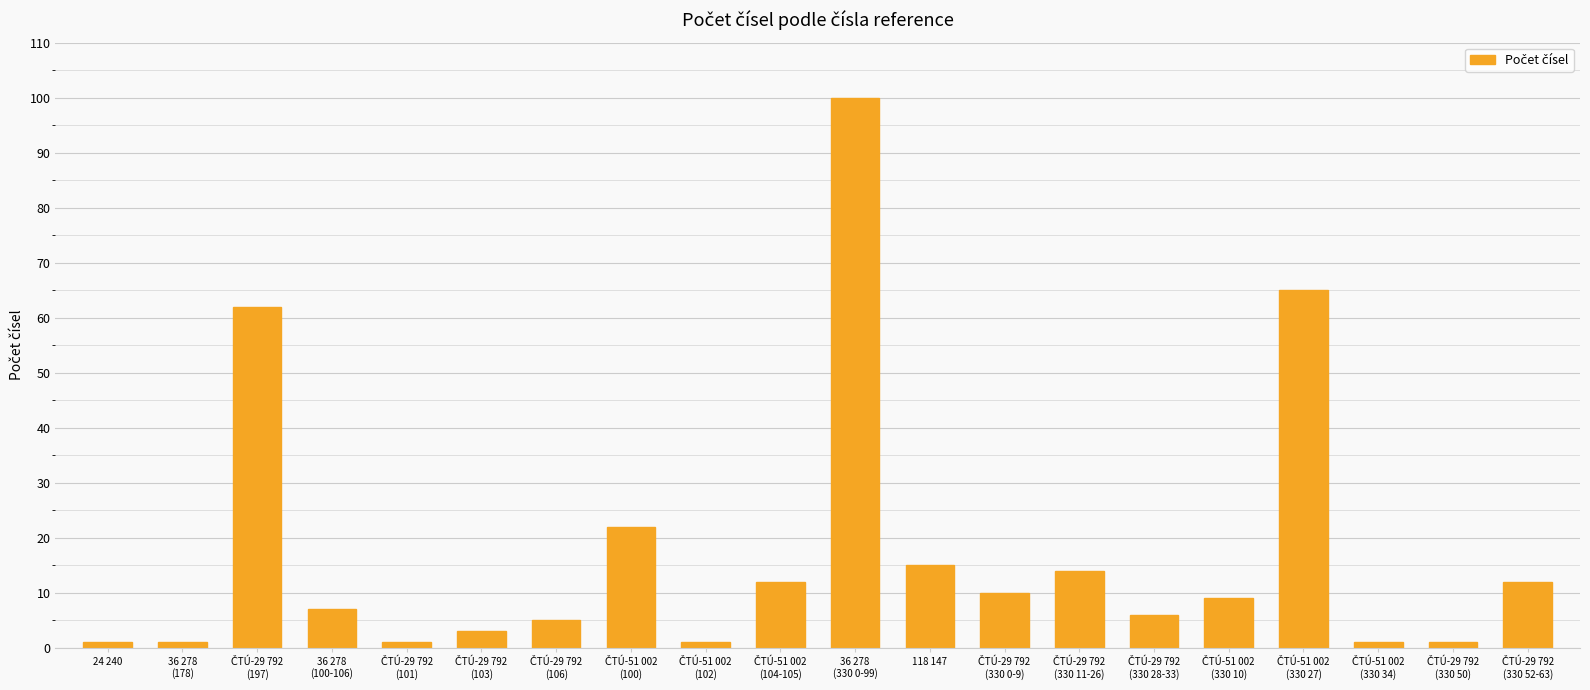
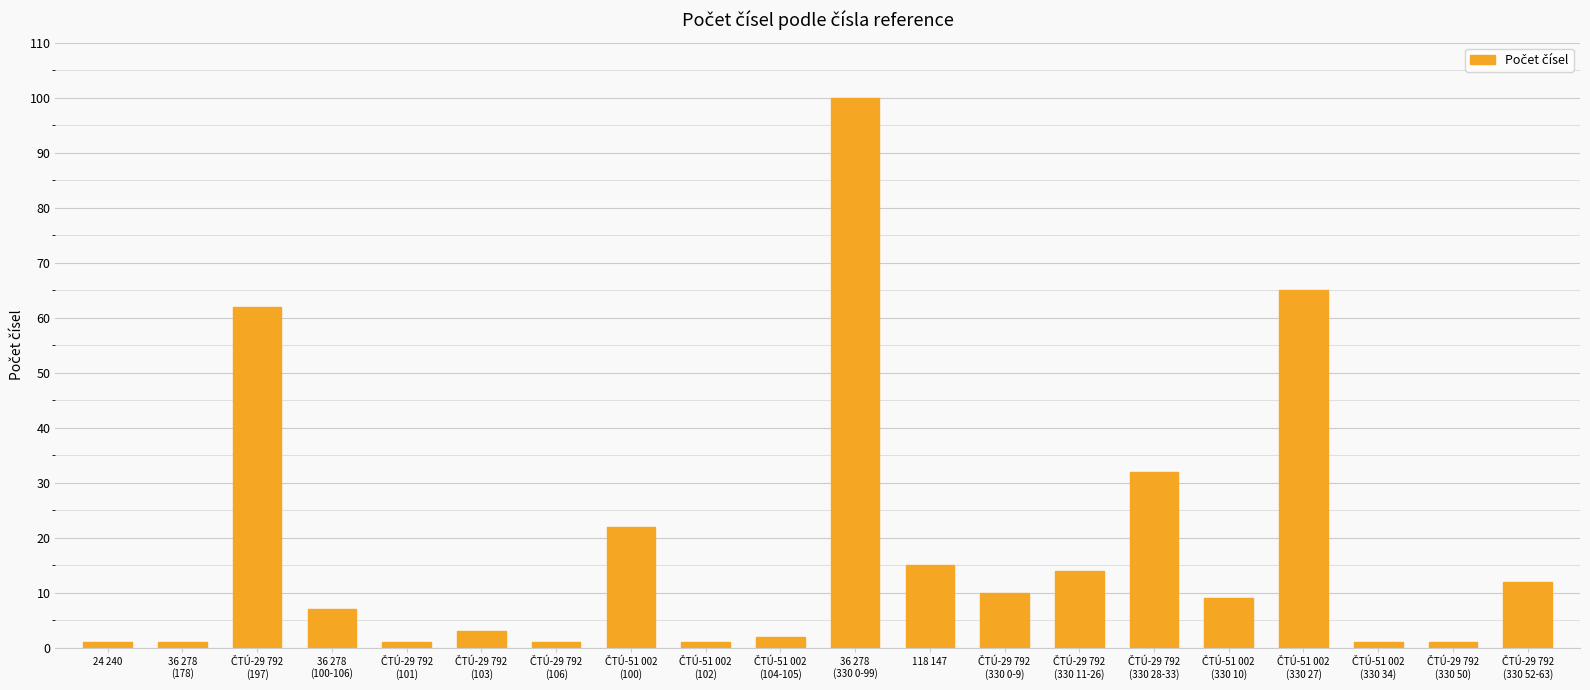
  {
    "24 240": 1,
    "36 278 (178)": 1,
    "ČTÚ-29 792 (197)": 62,
    "36 278 (100-106)": 7,
    "ČTÚ-29 792 (101)": 1,
    "ČTÚ-29 792 (103)": 3,
-   "ČTÚ-29 792 (106)": 5,
+   "ČTÚ-29 792 (106)": 1,
    "ČTÚ-51 002 (100)": 22,
    "ČTÚ-51 002 (102)": 1,
-   "ČTÚ-51 002 (104-105)": 12,
+   "ČTÚ-51 002 (104-105)": 2,
    "36 278 (330 0-99)": 100,
    "118 147": 15,
    "ČTÚ-29 792 (330 0-9)": 10,
    "ČTÚ-29 792 (330 11-26)": 14,
-   "ČTÚ-29 792 (330 28-33)": 6,
+   "ČTÚ-29 792 (330 28-33)": 32,
    "ČTÚ-51 002 (330 10)": 9,
    "ČTÚ-51 002 (330 27)": 65,
    "ČTÚ-51 002 (330 34)": 1,
    "ČTÚ-29 792 (330 50)": 1,
    "ČTÚ-29 792 (330 52-63)": 12
  }
